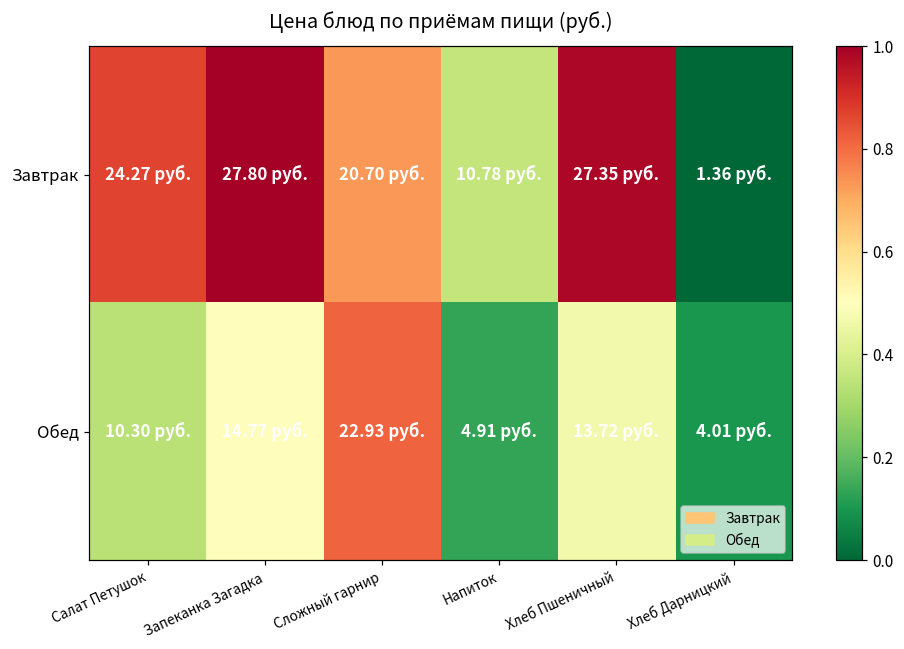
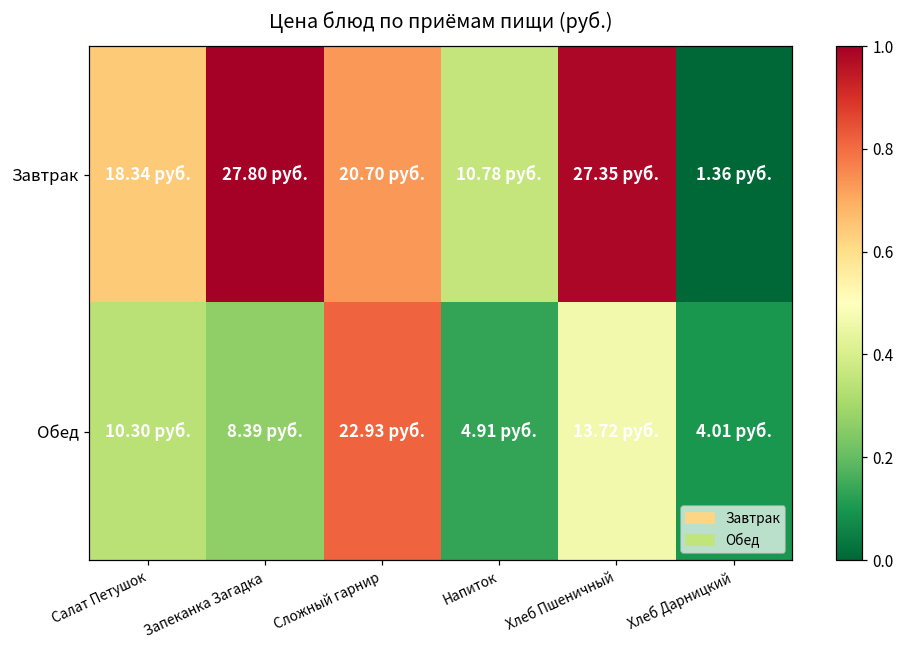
  {
    "Завтрак": {
-     "Салат Петушок": 24.27,
+     "Салат Петушок": 18.34,
      "Запеканка Загадка": 27.80,
      "Сложный гарнир": 20.70,
      "Напиток": 10.78,
      "Хлеб Пшеничный": 27.35,
      "Хлеб Дарницкий": 1.36
    },
    "Обед": {
      "Салат Петушок": 10.30,
-     "Запеканка Загадка": 14.77,
+     "Запеканка Загадка": 8.39,
      "Сложный гарнир": 22.93,
      "Напиток": 4.91,
      "Хлеб Пшеничный": 13.72,
      "Хлеб Дарницкий": 4.01
    }
  }
